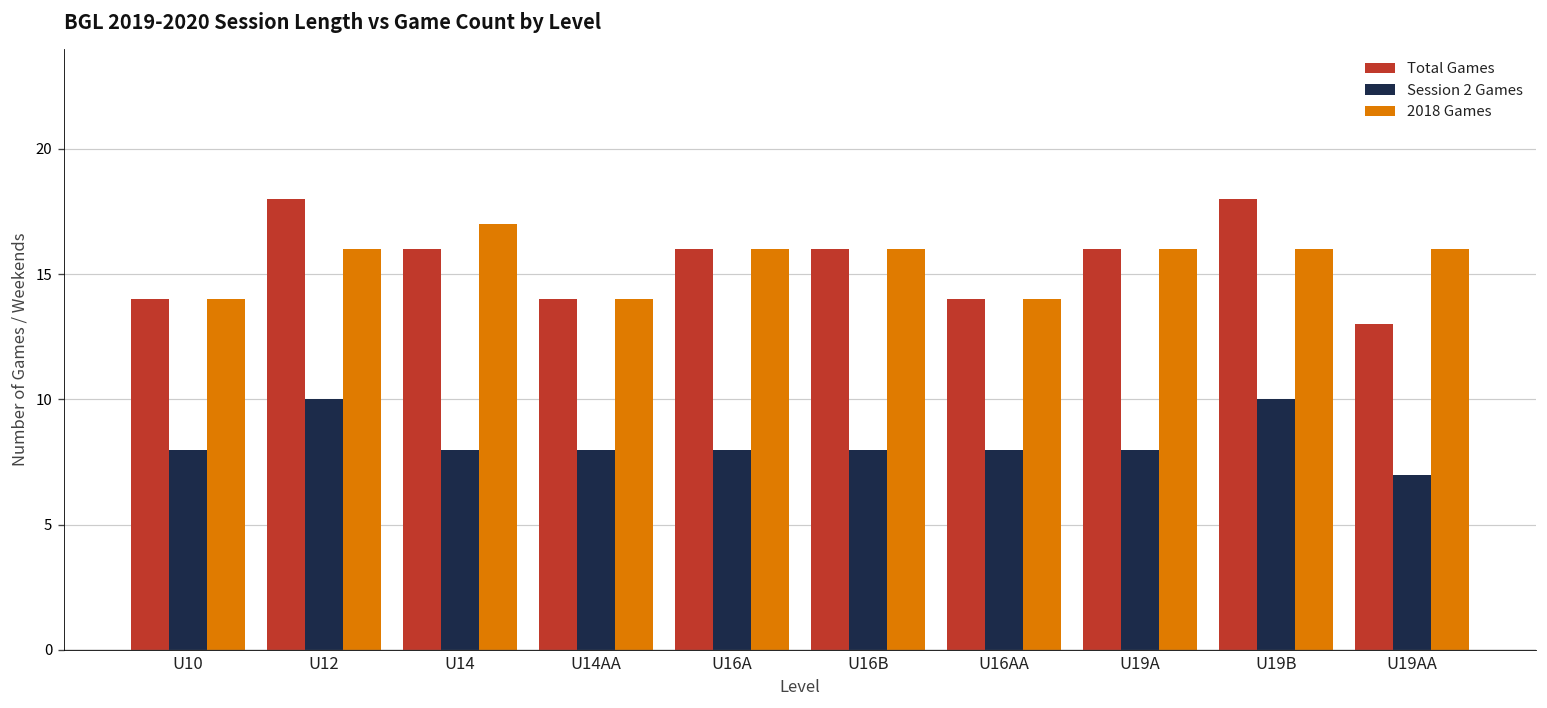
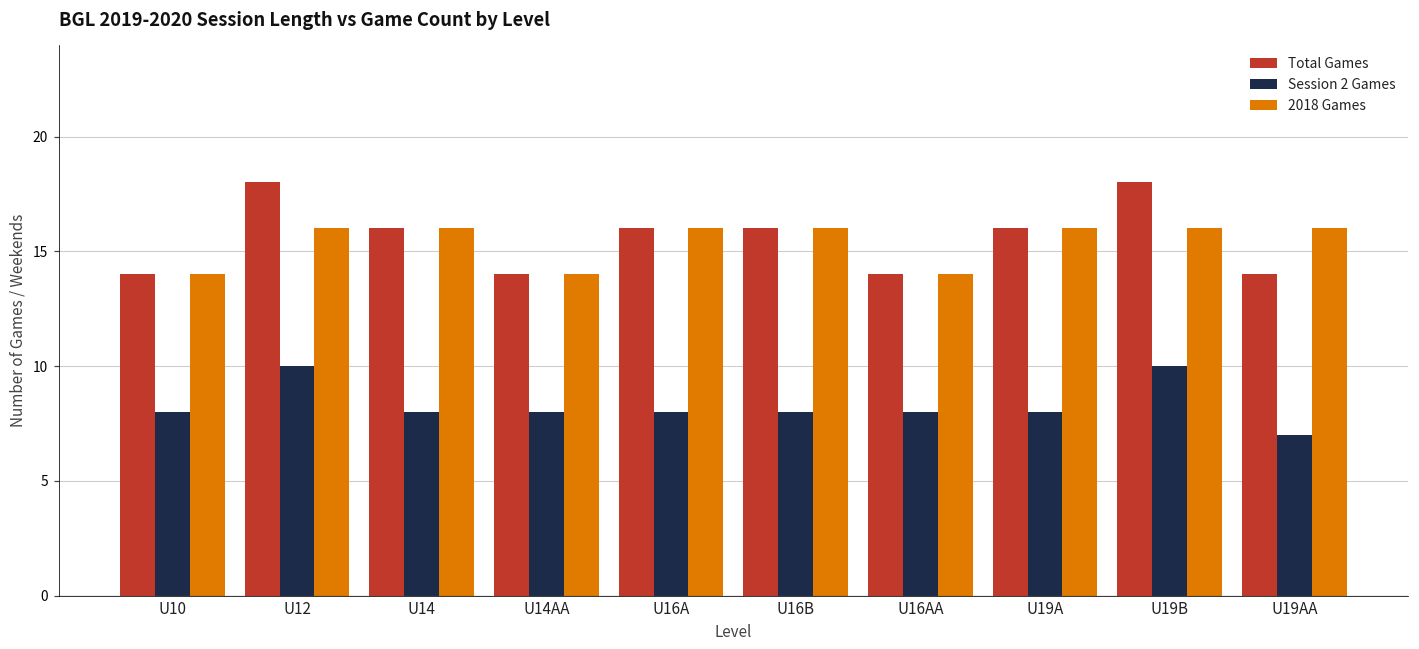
  {
    "Total Games": {
      "U10": 14,
      "U12": 18,
      "U14": 16,
      "U14AA": 14,
      "U16A": 16,
      "U16B": 16,
      "U16AA": 14,
      "U19A": 16,
      "U19B": 18,
-     "U19AA": 13
+     "U19AA": 14
    },
    "Session 2 Games": {
      "U10": 8,
      "U12": 10,
      "U14": 8,
      "U14AA": 8,
      "U16A": 8,
      "U16B": 8,
      "U16AA": 8,
      "U19A": 8,
      "U19B": 10,
      "U19AA": 7
    },
    "2018 Games": {
      "U10": 14,
      "U12": 16,
-     "U14": 17,
+     "U14": 16,
      "U14AA": 14,
      "U16A": 16,
      "U16B": 16,
      "U16AA": 14,
      "U19A": 16,
      "U19B": 16,
      "U19AA": 16
    }
  }
